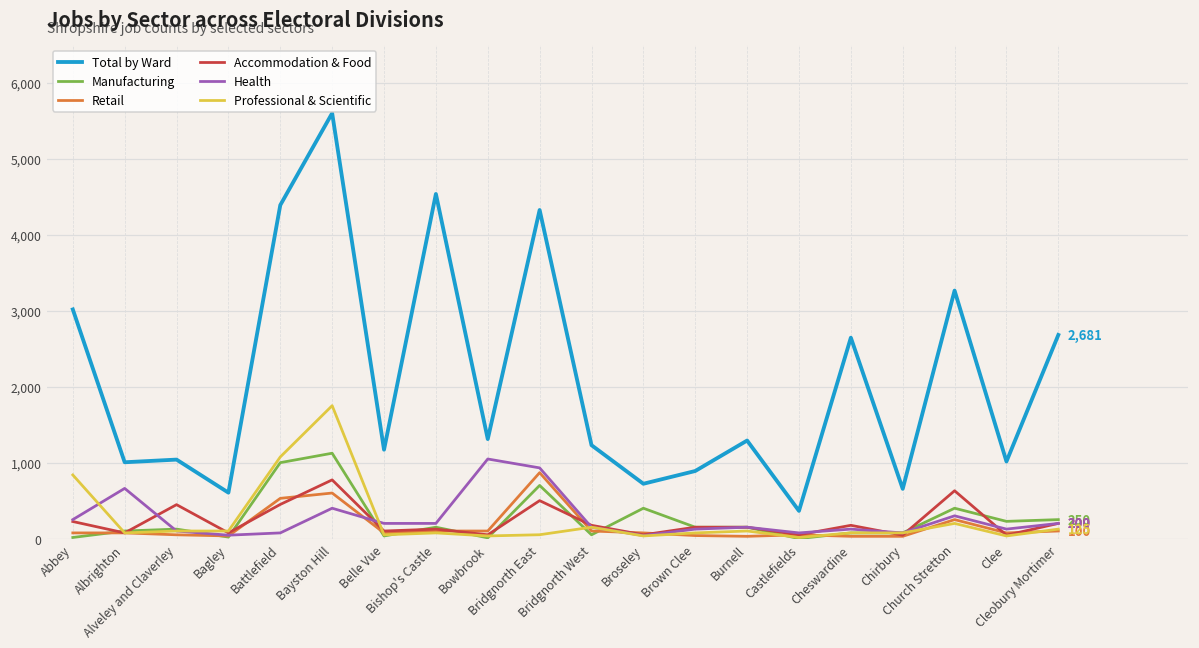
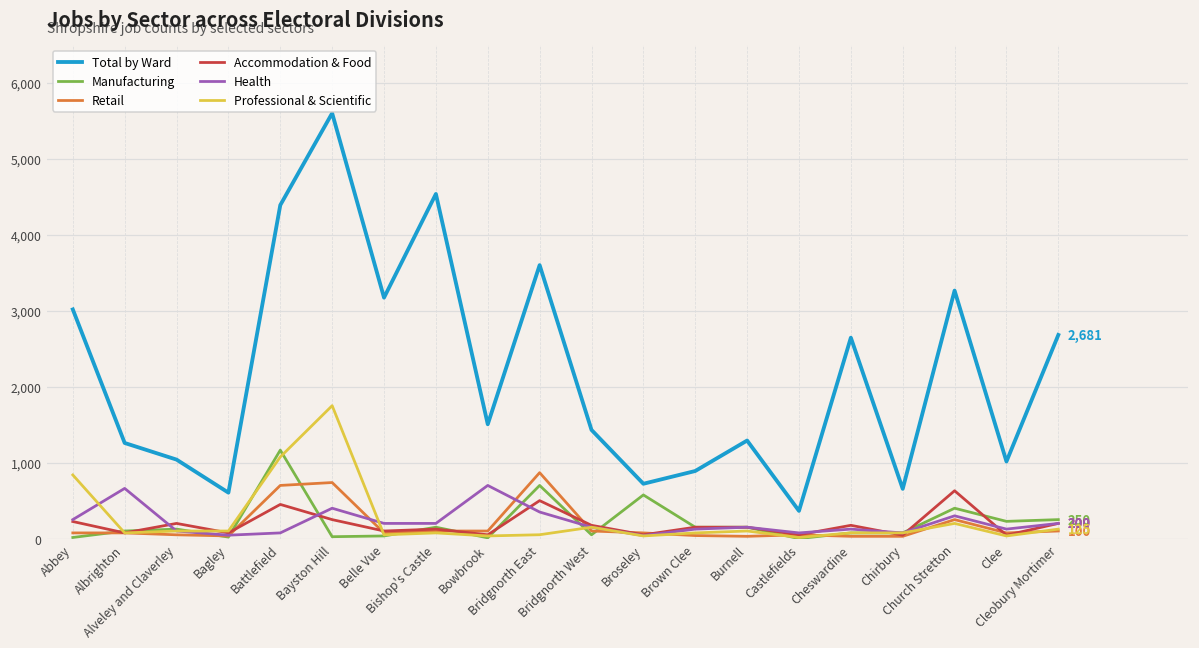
  {
    "Total by Ward": {
      "Abbey": "3,000",
-     "Albrighton": "1,000",
+     "Albrighton": "1,300",
      "Alveley and Claverley": "1,000",
      "Bagley": "600",
      "Battlefield": "4,400",
      "Bayston Hill": "5,600",
-     "Belle Vue": "1,200",
+     "Belle Vue": "3,200",
      "Bishop's Castle": "4,500",
-     "Bowbrook": "1,300",
-     "Bridgnorth East": "4,300",
-     "Bridgnorth West": "1,200",
+     "Bowbrook": "1,500",
+     "Bridgnorth East": "3,600",
+     "Bridgnorth West": "1,400",
      "Broseley": "700",
      "Brown Clee": "900",
      "Burnell": "1,300",
      "Castlefields": "400",
      "Cheswardine": "2,600",
      "Chirbury": "700",
      "Church Stretton": "3,300",
      "Clee": "1,000"
    },
    "Manufacturing": {
      "Abbey": "0",
-     "Battlefield": "1,000",
-     "Bayston Hill": "1,100",
+     "Battlefield": "1,200",
+     "Bayston Hill": "0",
      "Bridgnorth East": "700",
      "Bridgnorth West": "100",
-     "Broseley": "400",
+     "Broseley": "600",
      "Church Stretton": "400",
      "Clee": "200"
    },
    "Retail": {
      "Abbey": "100",
      "Alveley and Claverley": "100",
-     "Battlefield": "500",
-     "Bayston Hill": "600",
+     "Battlefield": "700",
+     "Bayston Hill": "700",
      "Bowbrook": "100",
      "Bridgnorth East": "900",
      "Bridgnorth West": "100",
      "Burnell": "0",
      "Cheswardine": "0",
      "Church Stretton": "300"
    },
    "Accommodation & Food": {
-     "Alveley and Claverley": "400",
+     "Alveley and Claverley": "200",
      "Battlefield": "500",
-     "Bayston Hill": "800",
+     "Bayston Hill": "300",
      "Bridgnorth East": "500",
      "Cheswardine": "200",
      "Church Stretton": "600"
    },
    "Health": {
      "Albrighton": "700",
      "Battlefield": "100",
      "Bayston Hill": "400",
      "Belle Vue": "200",
      "Bishop's Castle": "200",
-     "Bowbrook": "1,000",
-     "Bridgnorth East": "900",
+     "Bowbrook": "700",
+     "Bridgnorth East": "400",
      "Cheswardine": "100",
      "Church Stretton": "300",
      "Clee": "100"
    },
    "Professional & Scientific": {
      "Abbey": "800",
      "Battlefield": "1,100",
      "Bayston Hill": "1,800",
      "Bridgnorth East": "100",
      "Burnell": "100",
      "Church Stretton": "200"
    }
  }
